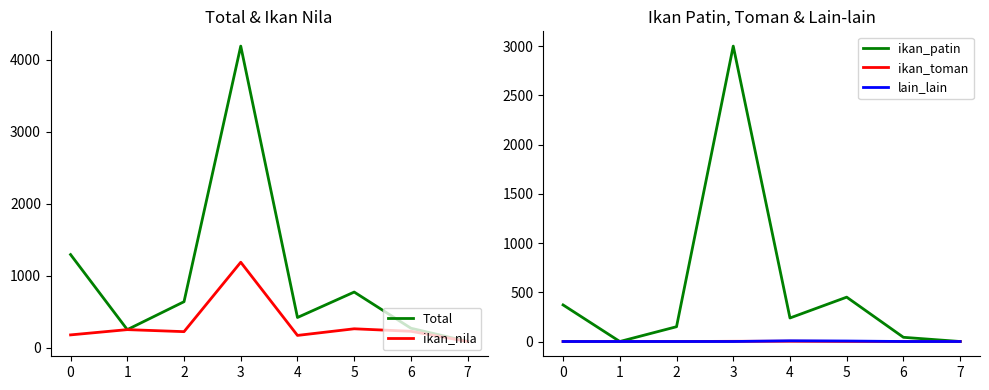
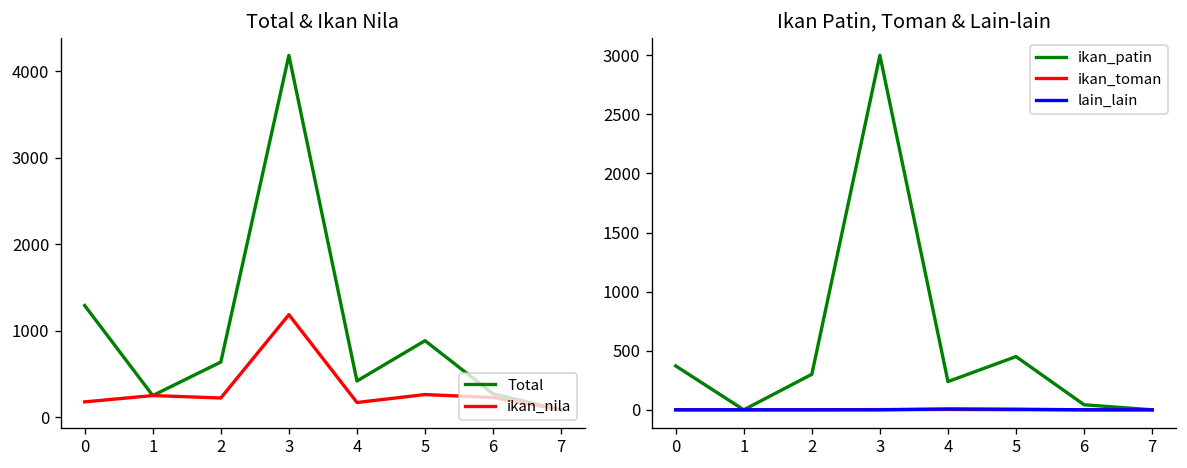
  {
    "Total & Ikan Nila": {
      "Total": {
        "0": 1300,
        "2": 600,
        "3": 4200,
        "4": 400,
-       "5": 800
+       "5": 900
      },
      "ikan_nila": {
        "0": 200,
        "2": 200,
        "3": 1200,
        "4": 200,
        "5": 300
      }
    },
    "Ikan Patin, Toman & Lain-lain": {
      "ikan_patin": {
        "0": 400,
-       "2": 200,
+       "2": 300,
        "3": 3000,
        "4": 200,
        "5": 500,
        "6": 0
      }
    }
  }
